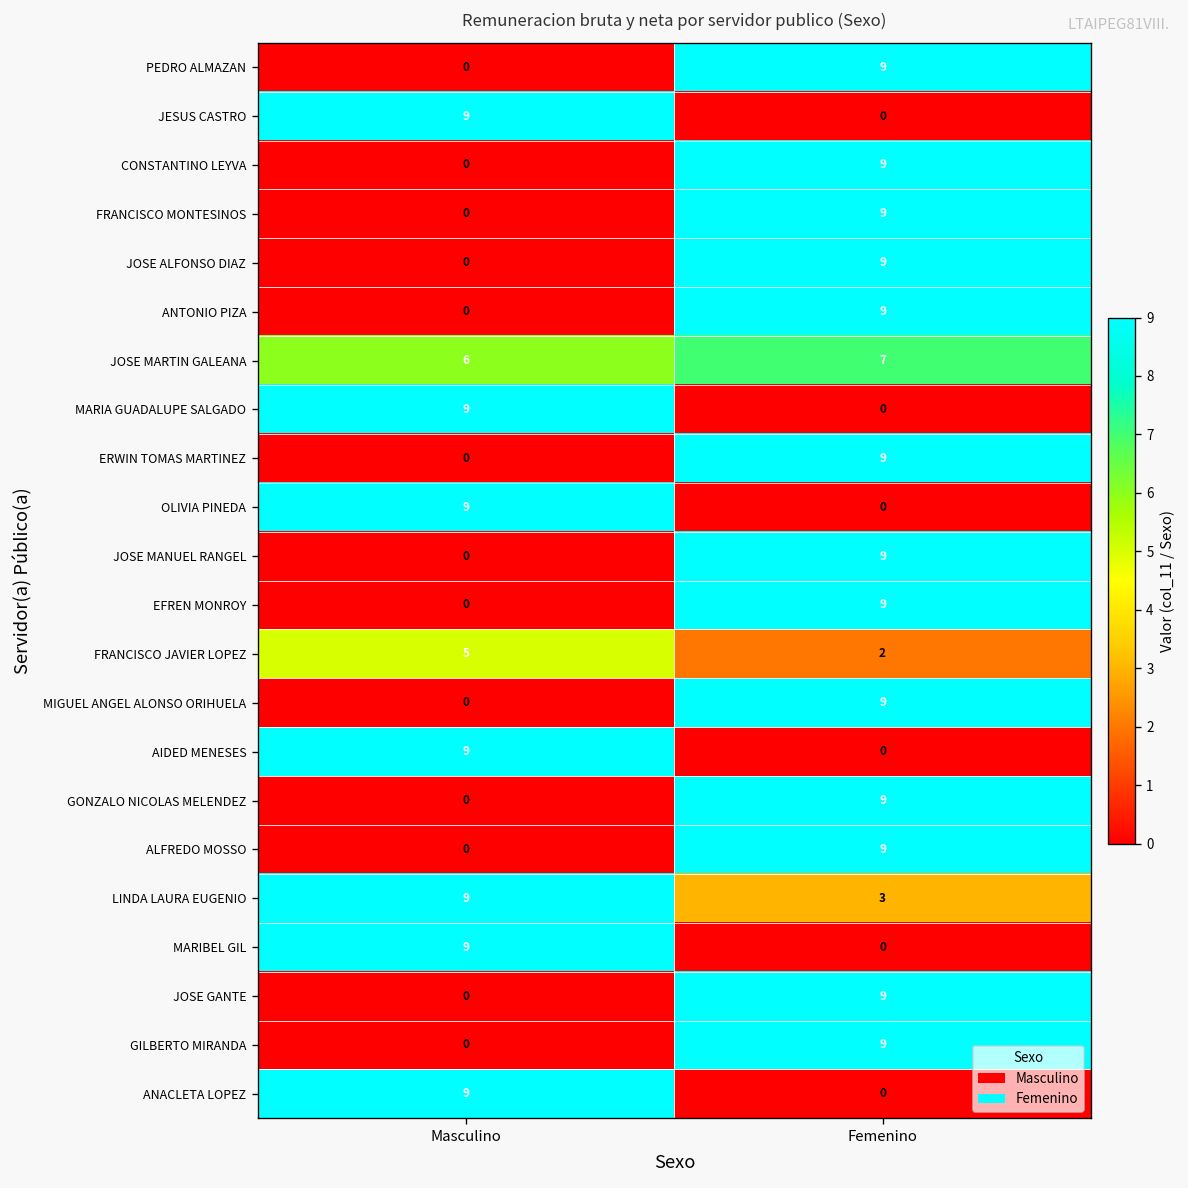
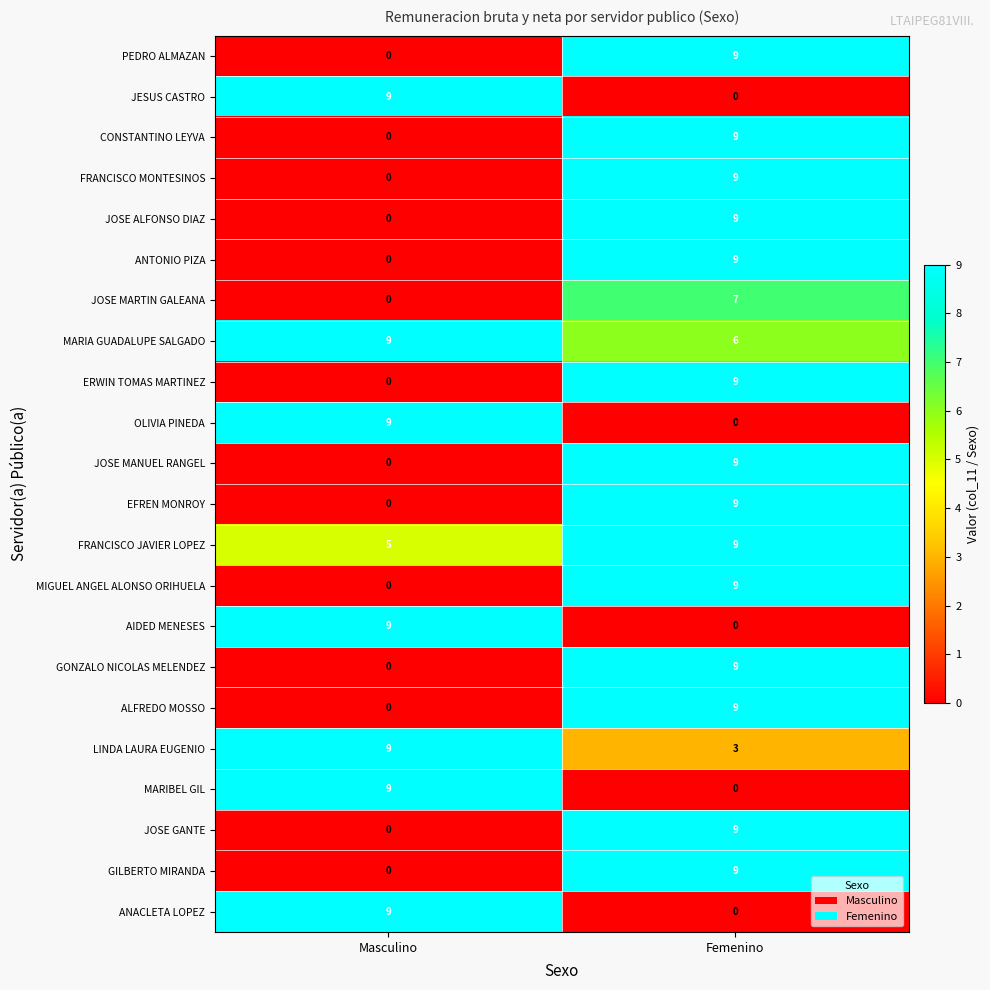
  {
    "PEDRO ALMAZAN": {
      "Masculino": 0,
      "Femenino": 9
    },
    "JESUS CASTRO": {
      "Masculino": 9,
      "Femenino": 0
    },
    "CONSTANTINO LEYVA": {
      "Masculino": 0,
      "Femenino": 9
    },
    "FRANCISCO MONTESINOS": {
      "Masculino": 0,
      "Femenino": 9
    },
    "JOSE ALFONSO DIAZ": {
      "Masculino": 0,
      "Femenino": 9
    },
    "ANTONIO PIZA": {
      "Masculino": 0,
      "Femenino": 9
    },
    "JOSE MARTIN GALEANA": {
-     "Masculino": 6,
+     "Masculino": 0,
      "Femenino": 7
    },
    "MARIA GUADALUPE SALGADO": {
      "Masculino": 9,
-     "Femenino": 0
+     "Femenino": 6
    },
    "ERWIN TOMAS MARTINEZ": {
      "Masculino": 0,
      "Femenino": 9
    },
    "OLIVIA PINEDA": {
      "Masculino": 9,
      "Femenino": 0
    },
    "JOSE MANUEL RANGEL": {
      "Masculino": 0,
      "Femenino": 9
    },
    "EFREN MONROY": {
      "Masculino": 0,
      "Femenino": 9
    },
    "FRANCISCO JAVIER LOPEZ": {
      "Masculino": 5,
-     "Femenino": 2
+     "Femenino": 9
    },
    "MIGUEL ANGEL ALONSO ORIHUELA": {
      "Masculino": 0,
      "Femenino": 9
    },
    "AIDED MENESES": {
      "Masculino": 9,
      "Femenino": 0
    },
    "GONZALO NICOLAS MELENDEZ": {
      "Masculino": 0,
      "Femenino": 9
    },
    "ALFREDO MOSSO": {
      "Masculino": 0,
      "Femenino": 9
    },
    "LINDA LAURA EUGENIO": {
      "Masculino": 9,
      "Femenino": 3
    },
    "MARIBEL GIL": {
      "Masculino": 9,
      "Femenino": 0
    },
    "JOSE GANTE": {
      "Masculino": 0,
      "Femenino": 9
    },
    "GILBERTO MIRANDA": {
      "Masculino": 0,
      "Femenino": 9
    },
    "ANACLETA LOPEZ": {
      "Masculino": 9,
      "Femenino": 0
    }
  }
